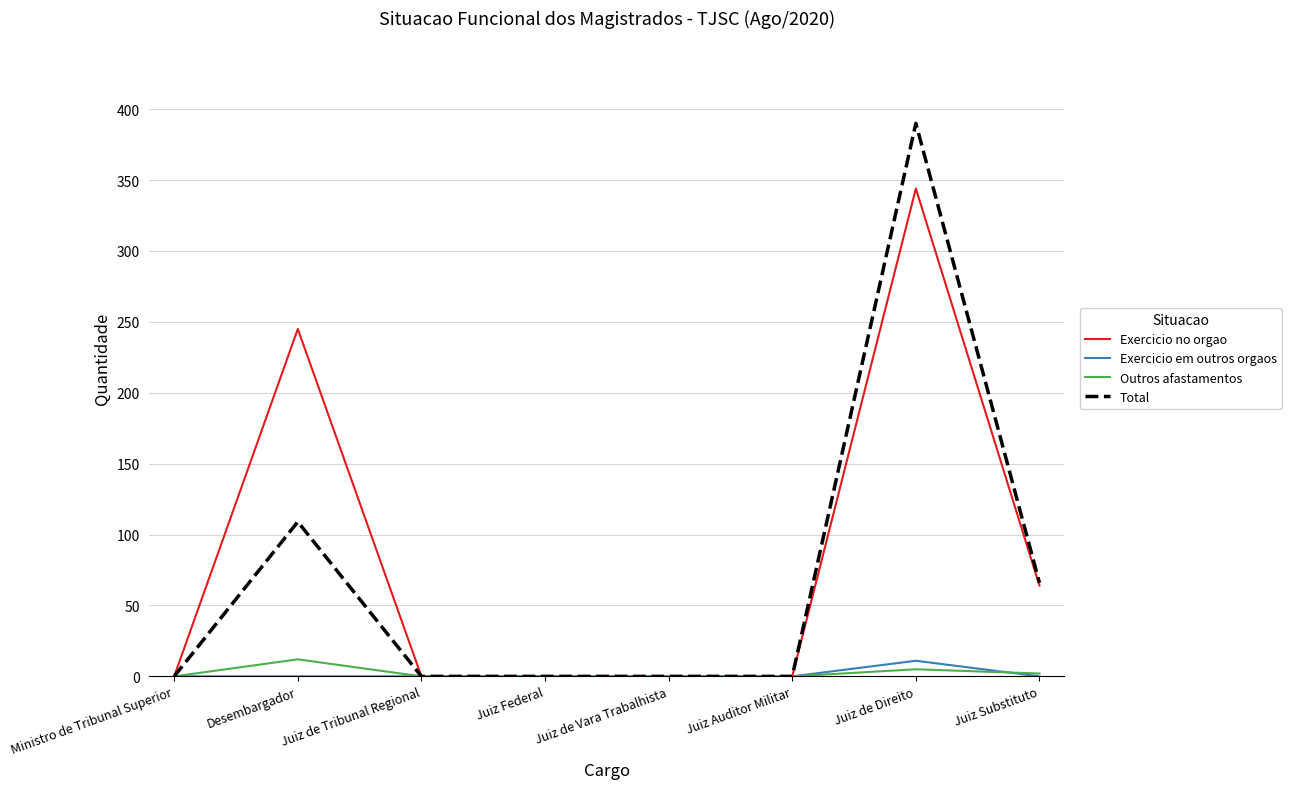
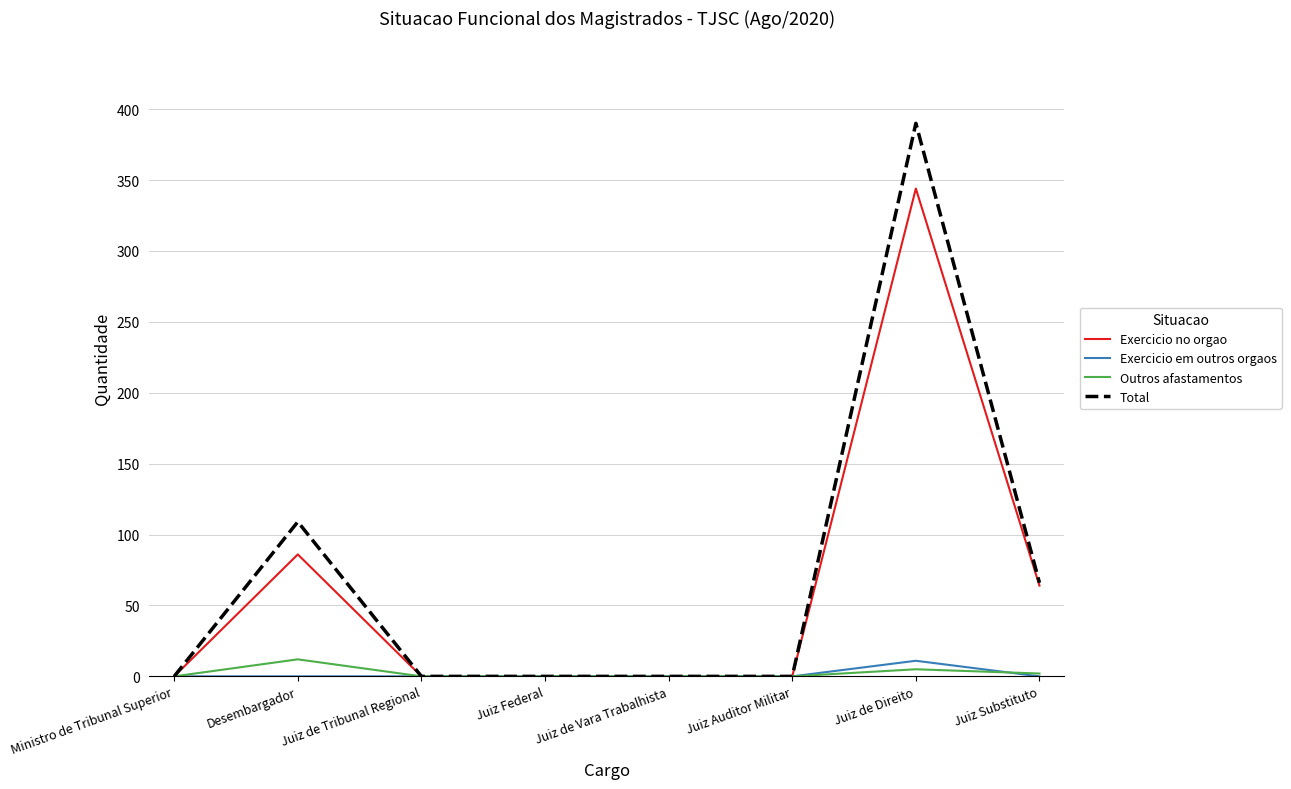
  {
    "Exercicio no orgao": {
-     "Desembargador": 245,
+     "Desembargador": 86,
      "Juiz de Direito": 344,
      "Juiz Substituto": 64
    },
    "Exercicio em outros orgaos": {
      "Desembargador": 0,
      "Juiz de Direito": 11,
      "Juiz Substituto": 0
    },
    "Outros afastamentos": {
      "Desembargador": 12,
      "Juiz de Direito": 5,
      "Juiz Substituto": 2
    },
    "Total": {
      "Desembargador": 109,
      "Juiz de Direito": 390,
      "Juiz Substituto": 66
    }
  }
